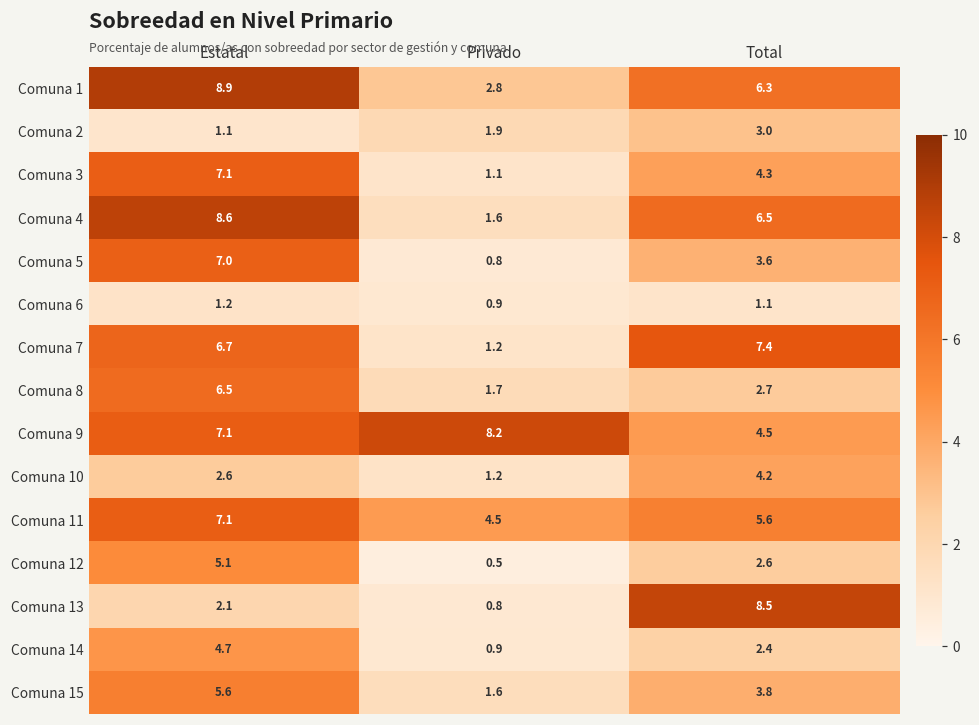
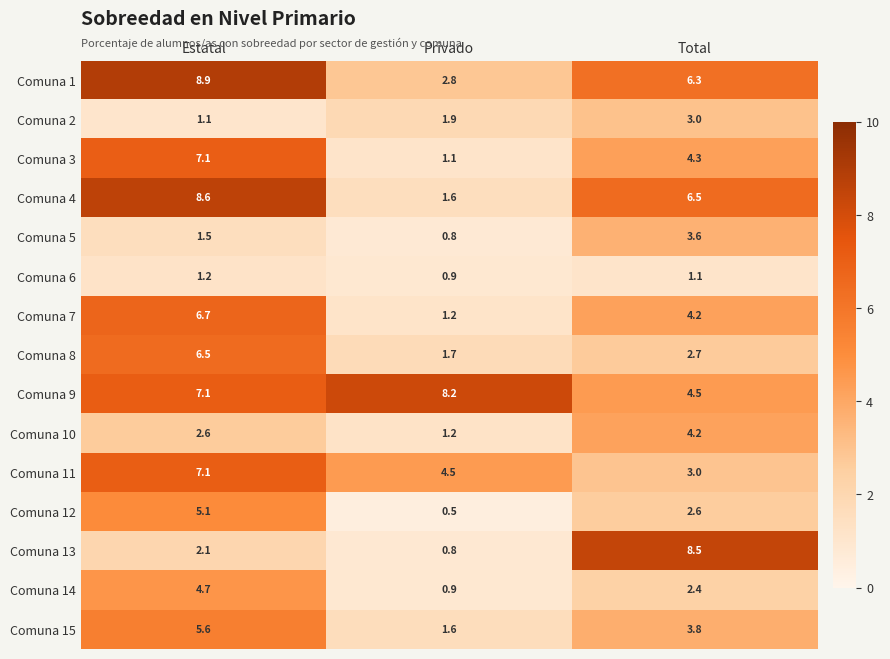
  {
    "Comuna 1": {
      "Estatal": 8.9,
      "Privado": 2.8,
      "Total": 6.3
    },
    "Comuna 2": {
      "Estatal": 1.1,
      "Privado": 1.9,
      "Total": 3.0
    },
    "Comuna 3": {
      "Estatal": 7.1,
      "Privado": 1.1,
      "Total": 4.3
    },
    "Comuna 4": {
      "Estatal": 8.6,
      "Privado": 1.6,
      "Total": 6.5
    },
    "Comuna 5": {
-     "Estatal": 7.0,
+     "Estatal": 1.5,
      "Privado": 0.8,
      "Total": 3.6
    },
    "Comuna 6": {
      "Estatal": 1.2,
      "Privado": 0.9,
      "Total": 1.1
    },
    "Comuna 7": {
      "Estatal": 6.7,
      "Privado": 1.2,
-     "Total": 7.4
+     "Total": 4.2
    },
    "Comuna 8": {
      "Estatal": 6.5,
      "Privado": 1.7,
      "Total": 2.7
    },
    "Comuna 9": {
      "Estatal": 7.1,
      "Privado": 8.2,
      "Total": 4.5
    },
    "Comuna 10": {
      "Estatal": 2.6,
      "Privado": 1.2,
      "Total": 4.2
    },
    "Comuna 11": {
      "Estatal": 7.1,
      "Privado": 4.5,
-     "Total": 5.6
+     "Total": 3.0
    },
    "Comuna 12": {
      "Estatal": 5.1,
      "Privado": 0.5,
      "Total": 2.6
    },
    "Comuna 13": {
      "Estatal": 2.1,
      "Privado": 0.8,
      "Total": 8.5
    },
    "Comuna 14": {
      "Estatal": 4.7,
      "Privado": 0.9,
      "Total": 2.4
    },
    "Comuna 15": {
      "Estatal": 5.6,
      "Privado": 1.6,
      "Total": 3.8
    }
  }
